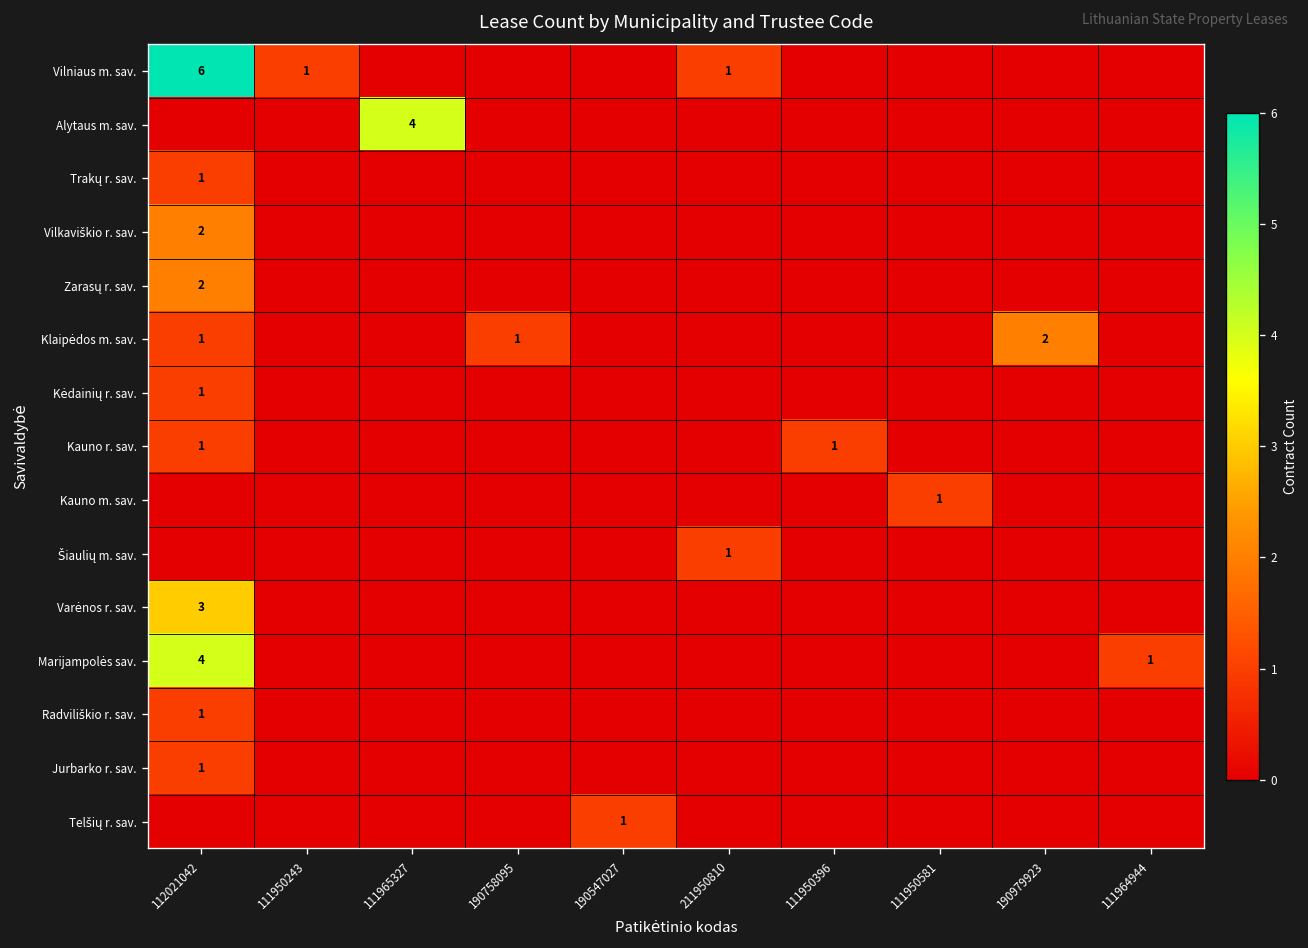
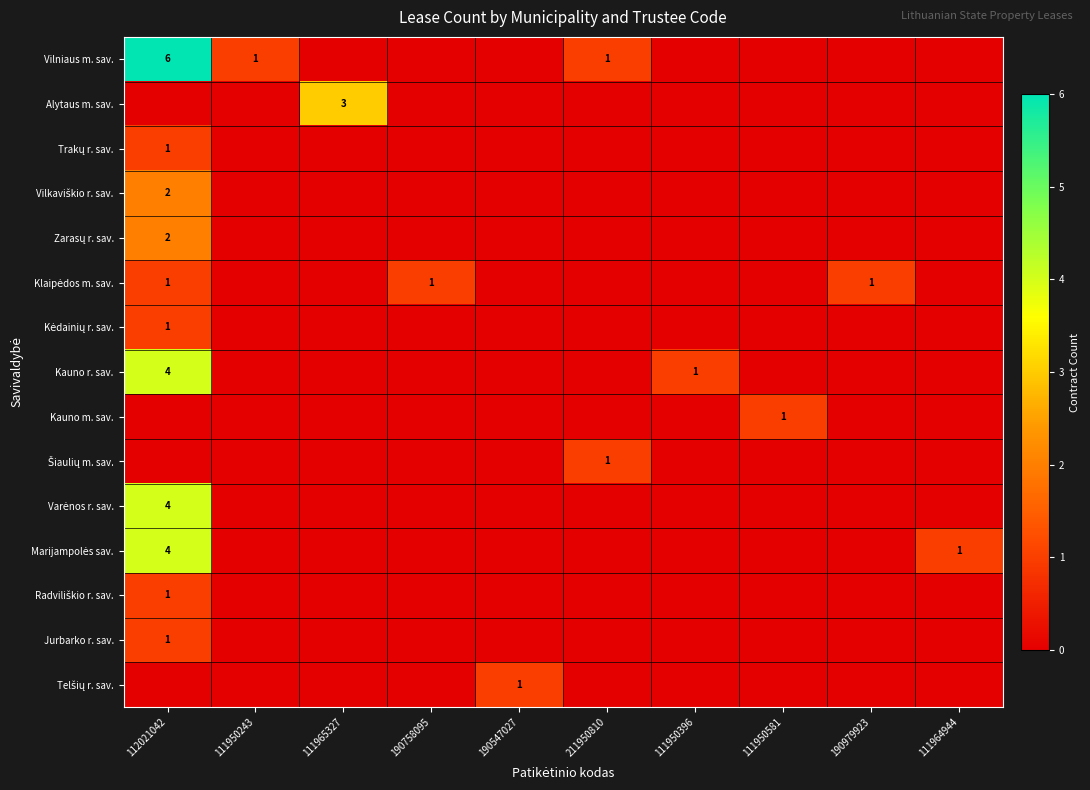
  {
    "Vilniaus m. sav.": {
      "112021042": 6,
      "111950243": 1,
      "211950810": 1
    },
    "Alytaus m. sav.": {
-     "111965327": 4
+     "111965327": 3
    },
    "Trakų r. sav.": {
      "112021042": 1
    },
    "Vilkaviškio r. sav.": {
      "112021042": 2
    },
    "Zarasų r. sav.": {
      "112021042": 2
    },
    "Klaipėdos m. sav.": {
      "112021042": 1,
      "190758095": 1,
-     "190979923": 2
+     "190979923": 1
    },
    "Kėdainių r. sav.": {
      "112021042": 1
    },
    "Kauno r. sav.": {
-     "112021042": 1,
+     "112021042": 4,
      "111950396": 1
    },
    "Kauno m. sav.": {
      "111950581": 1
    },
    "Šiaulių m. sav.": {
      "211950810": 1
    },
    "Varėnos r. sav.": {
-     "112021042": 3
+     "112021042": 4
    },
    "Marijampolės sav.": {
      "112021042": 4,
      "111964944": 1
    },
    "Radviliškio r. sav.": {
      "112021042": 1
    },
    "Jurbarko r. sav.": {
      "112021042": 1
    },
    "Telšių r. sav.": {
      "190547027": 1
    }
  }
